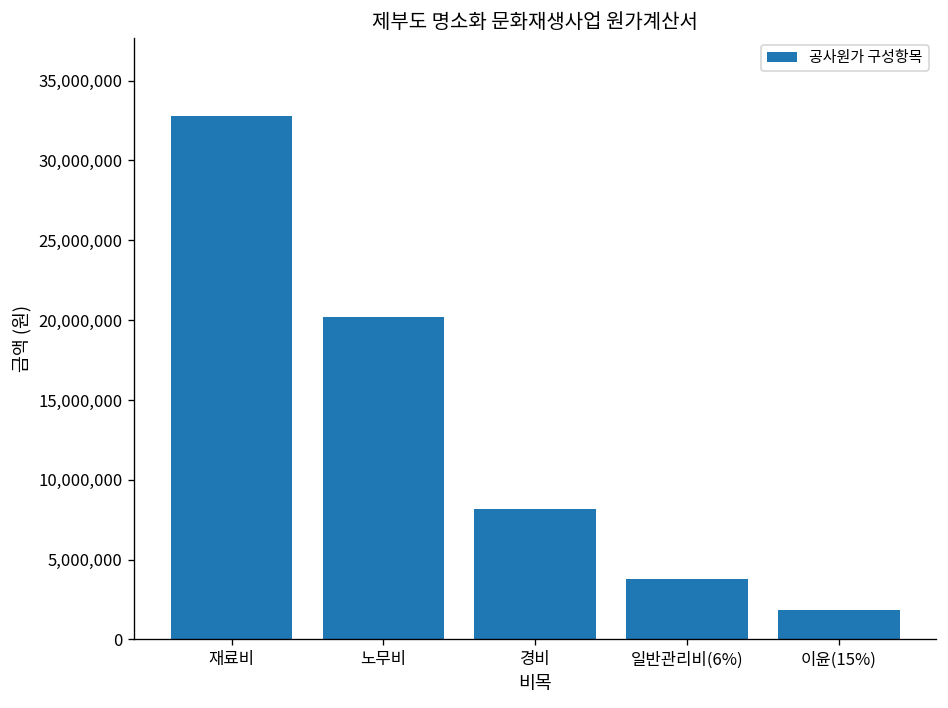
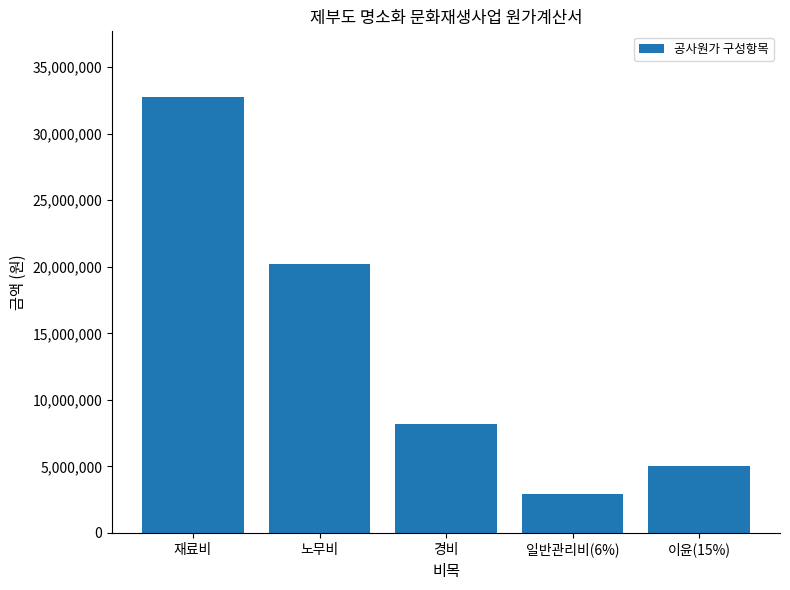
  {
    "재료비": "32,800,000",
    "노무비": "20,200,000",
    "경비": "8,200,000",
-   "일반관리비(6%)": "3,800,000",
-   "이윤(15%)": "1,800,000"
+   "일반관리비(6%)": "2,900,000",
+   "이윤(15%)": "5,100,000"
  }
